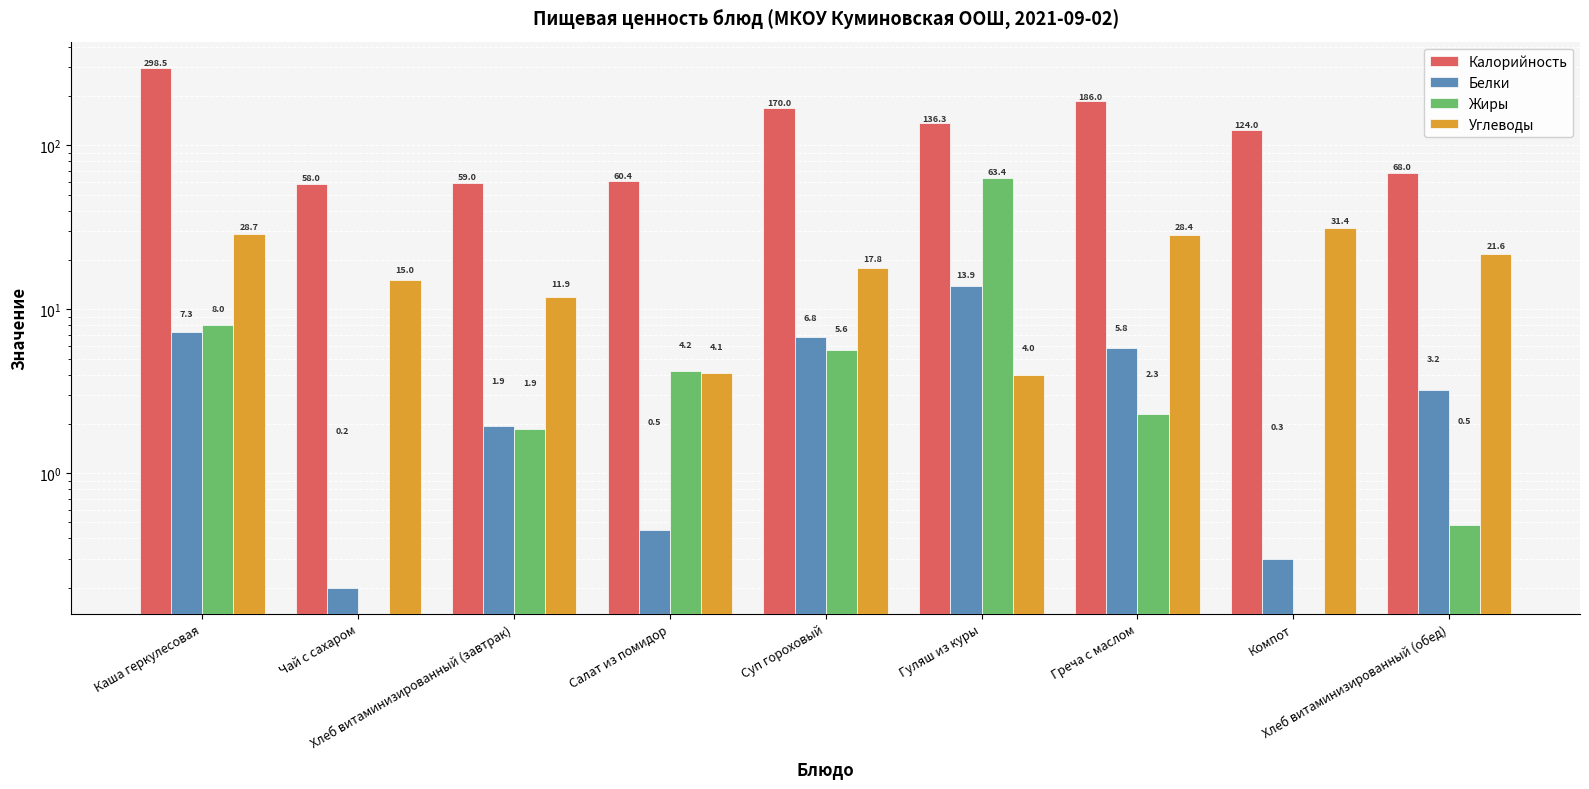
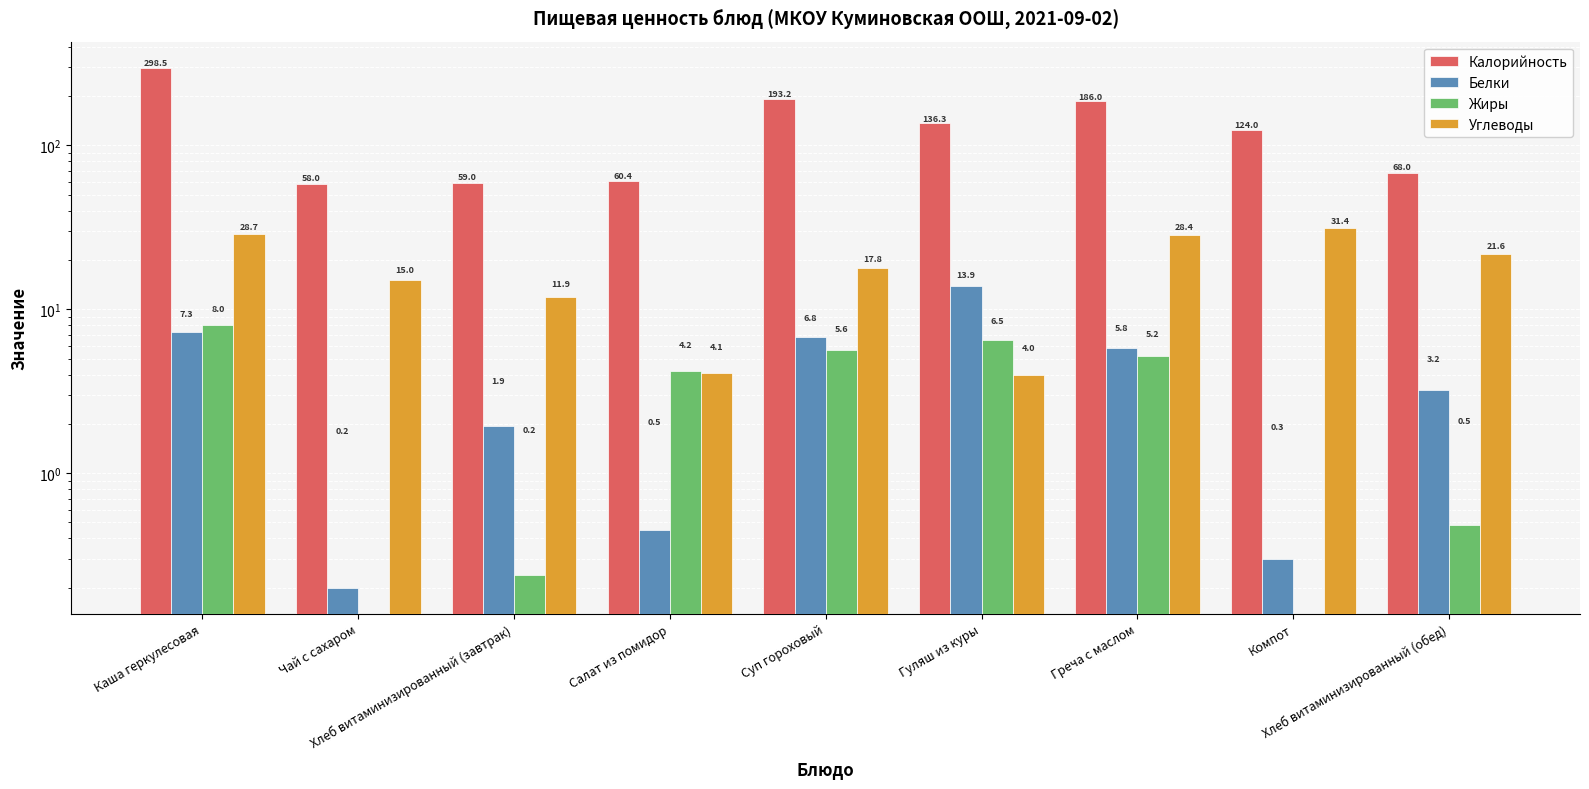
  {
    "Калорийность": {
      "Каша геркулесовая": 298.5,
      "Чай с сахаром": 58.0,
      "Хлеб витаминизированный (завтрак)": 59.0,
      "Салат из помидор": 60.4,
-     "Суп гороховый": 170.0,
+     "Суп гороховый": 193.2,
      "Гуляш из куры": 136.3,
      "Греча с маслом": 186.0,
      "Компот": 124.0,
      "Хлеб витаминизированный (обед)": 68.0
    },
    "Белки": {
      "Каша геркулесовая": 7.3,
      "Суп гороховый": 6.8,
      "Гуляш из куры": 13.9,
      "Греча с маслом": 5.8
    },
    "Жиры": {
      "Каша геркулесовая": 8.0,
-     "Хлеб витаминизированный (завтрак)": 1.9,
+     "Хлеб витаминизированный (завтрак)": 0.2,
      "Салат из помидор": 4.2,
      "Суп гороховый": 5.6,
-     "Гуляш из куры": 63.4,
-     "Греча с маслом": 2.3
+     "Гуляш из куры": 6.5,
+     "Греча с маслом": 5.2
    },
    "Углеводы": {
      "Каша геркулесовая": 28.7,
      "Чай с сахаром": 15.0,
      "Хлеб витаминизированный (завтрак)": 11.9,
      "Салат из помидор": 4.1,
      "Суп гороховый": 17.8,
      "Гуляш из куры": 4.0,
      "Греча с маслом": 28.4,
      "Компот": 31.4,
      "Хлеб витаминизированный (обед)": 21.6
    }
  }
